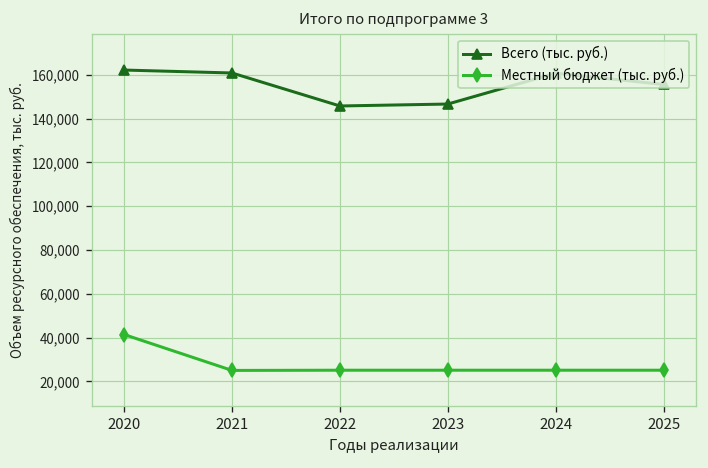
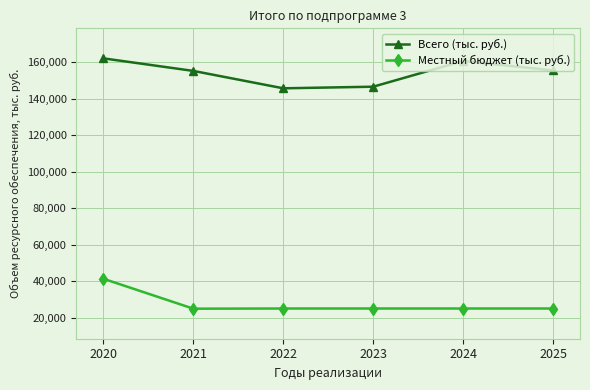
  {
    "Всего (тыс. руб.)": {
      "2020": "162,000",
-     "2021": "161,000",
+     "2021": "155,000",
      "2022": "146,000",
      "2023": "147,000"
    },
    "Местный бюджет (тыс. руб.)": {
      "2020": "41,000",
      "2021": "25,000",
      "2022": "25,000",
      "2023": "25,000",
      "2024": "25,000",
      "2025": "25,000"
    }
  }
